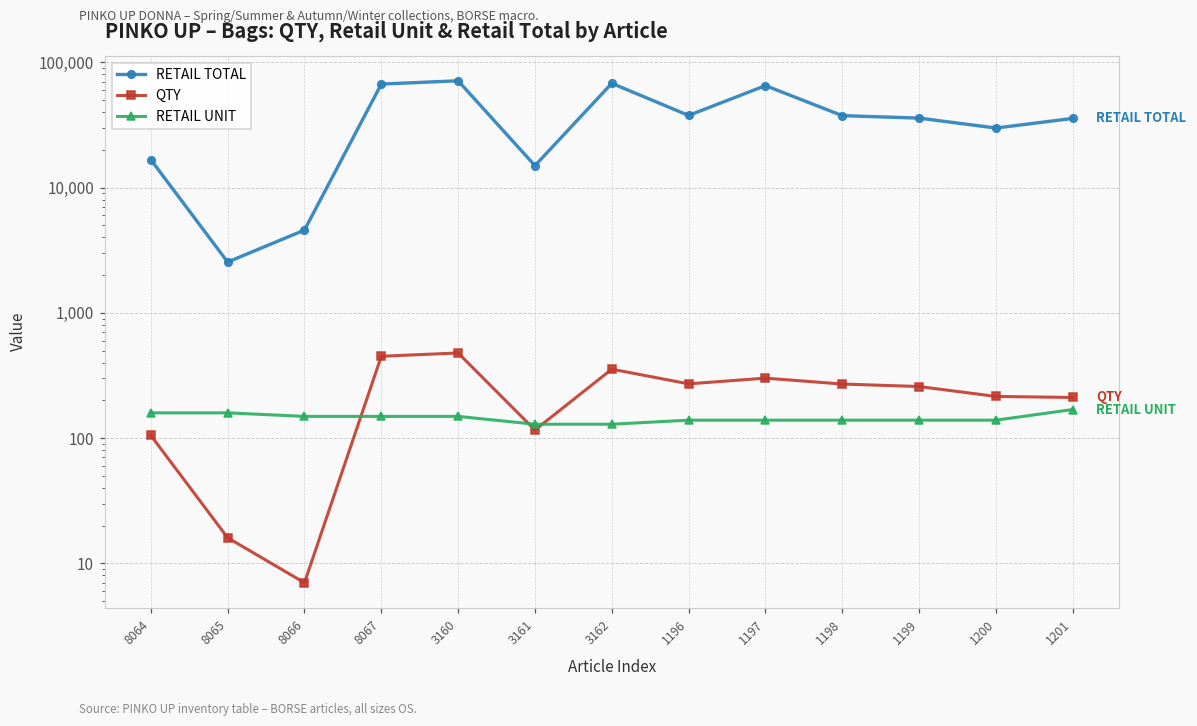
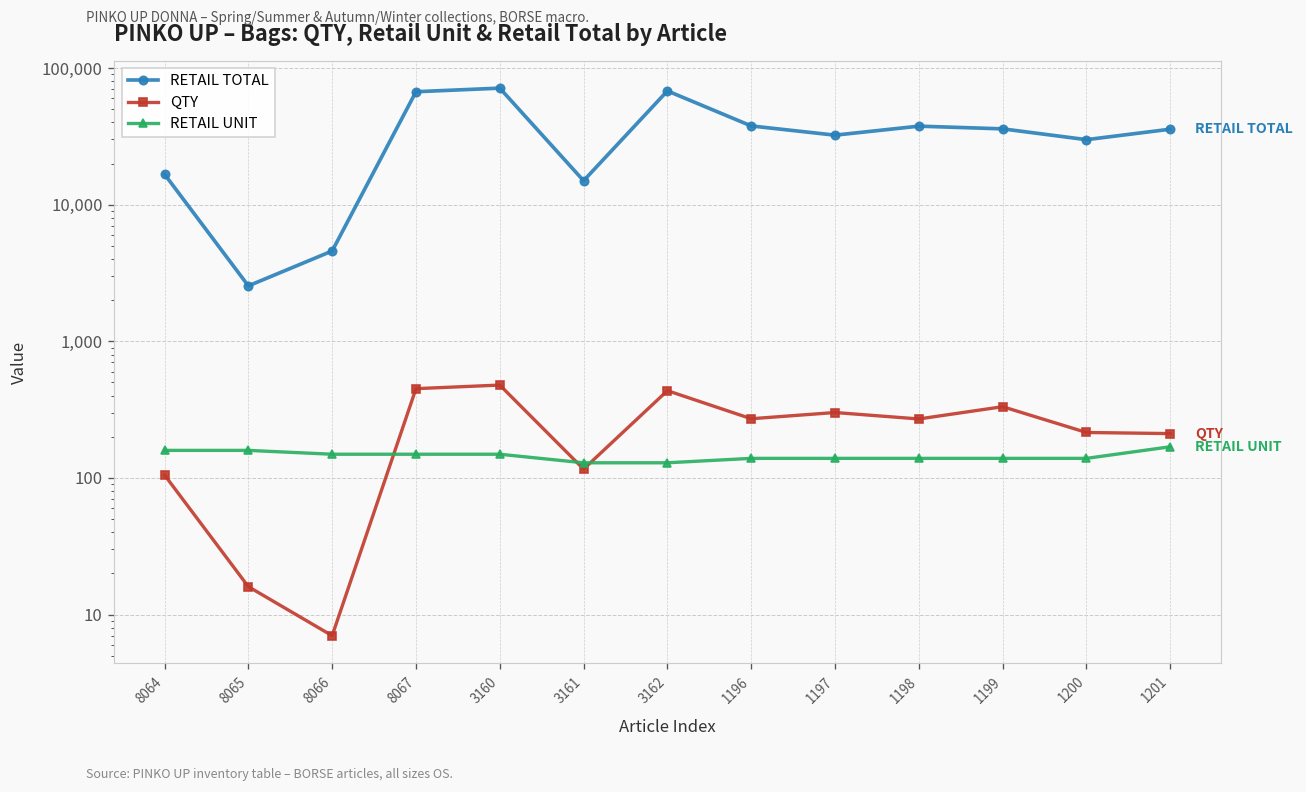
  {
    "RETAIL TOTAL": {
      "8064": "17,000",
      "8065": "2,500",
      "8066": "4,600",
      "8067": "70,000",
      "3160": "70,000",
      "3161": "15,000",
      "3162": "70,000",
      "1196": "38,000",
-     "1197": "70,000",
+     "1197": "32,000",
      "1198": "38,000",
      "1199": "36,000",
      "1200": "30,000",
      "1201": "36,000"
    },
    "QTY": {
      "8064": "110",
      "8065": "16",
      "8066": "7",
      "8067": "450",
      "3160": "480",
      "3161": "120",
-     "3162": "360",
+     "3162": "440",
      "1196": "270",
      "1197": "300",
      "1198": "270",
-     "1199": "260",
+     "1199": "330",
      "1200": "220",
      "1201": "210"
    },
    "RETAIL UNIT": {
      "8064": "160",
      "8065": "160",
      "8066": "150",
      "8067": "150",
      "3160": "150",
      "3161": "130",
      "3162": "130",
      "1196": "140",
      "1197": "140",
      "1198": "140",
      "1199": "140",
      "1200": "140",
      "1201": "170"
    }
  }
